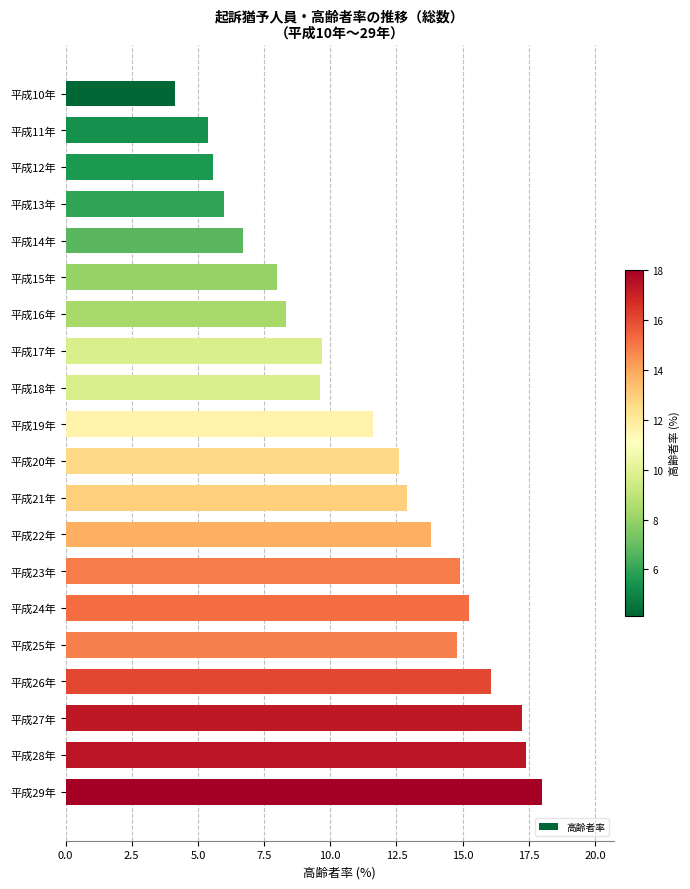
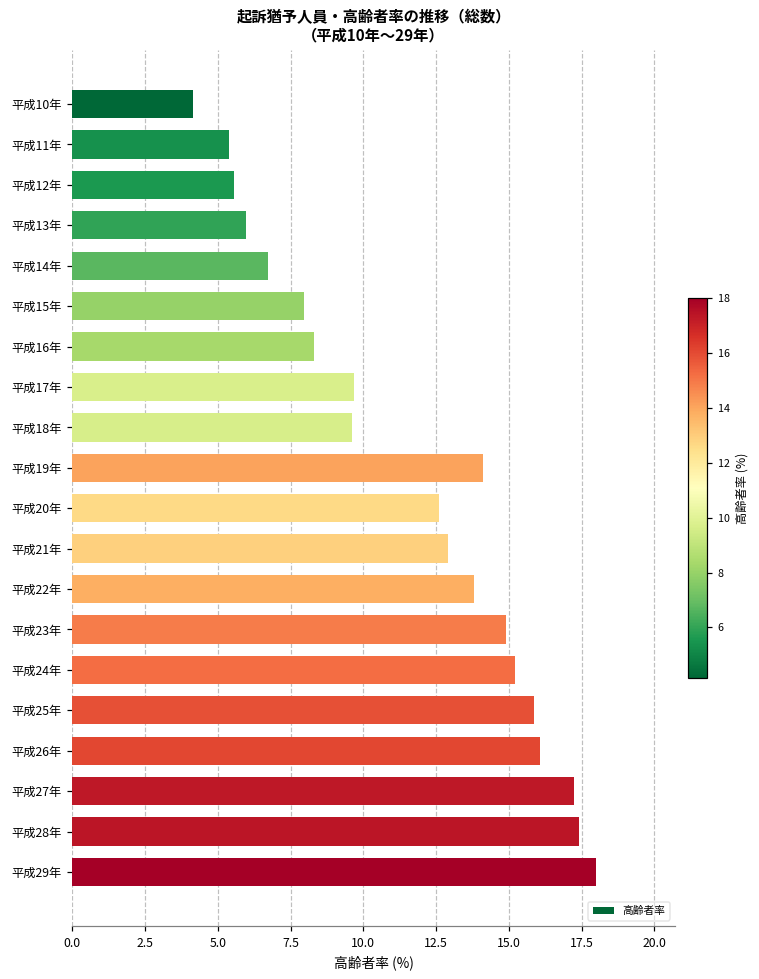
  {
    "平成10年": 4.1,
    "平成11年": 5.4,
    "平成12年": 5.6,
    "平成13年": 6.0,
    "平成14年": 6.7,
    "平成15年": 8.0,
    "平成16年": 8.3,
    "平成17年": 9.7,
    "平成18年": 9.6,
-   "平成19年": 11.6,
+   "平成19年": 14.1,
    "平成20年": 12.6,
    "平成21年": 12.9,
    "平成22年": 13.8,
    "平成23年": 14.9,
    "平成24年": 15.2,
-   "平成25年": 14.8,
+   "平成25年": 15.9,
    "平成26年": 16.1,
    "平成27年": 17.3,
    "平成28年": 17.4,
    "平成29年": 18.0
  }
